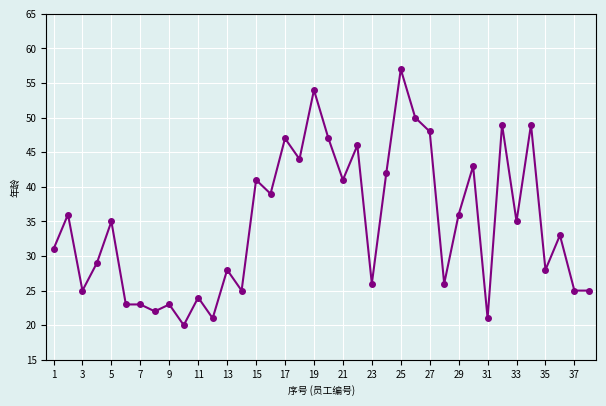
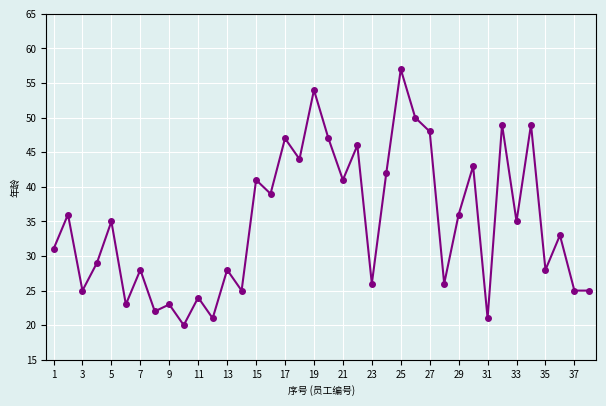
  {
    "1": 31,
    "3": 25,
    "5": 35,
-   "7": 23,
+   "7": 28,
    "9": 23,
    "11": 24,
    "13": 28,
    "15": 41,
    "17": 47,
    "19": 54,
    "21": 41,
    "23": 26,
    "25": 57,
    "27": 48,
    "29": 36,
    "31": 21,
    "33": 35,
    "35": 28,
    "37": 25
  }
